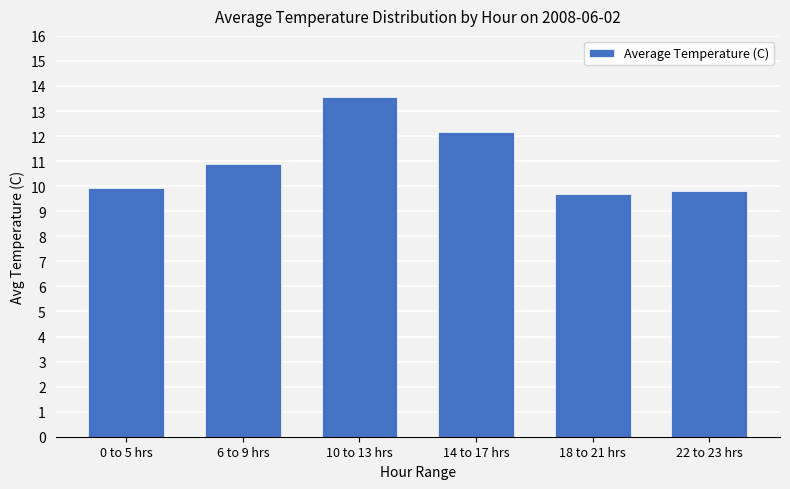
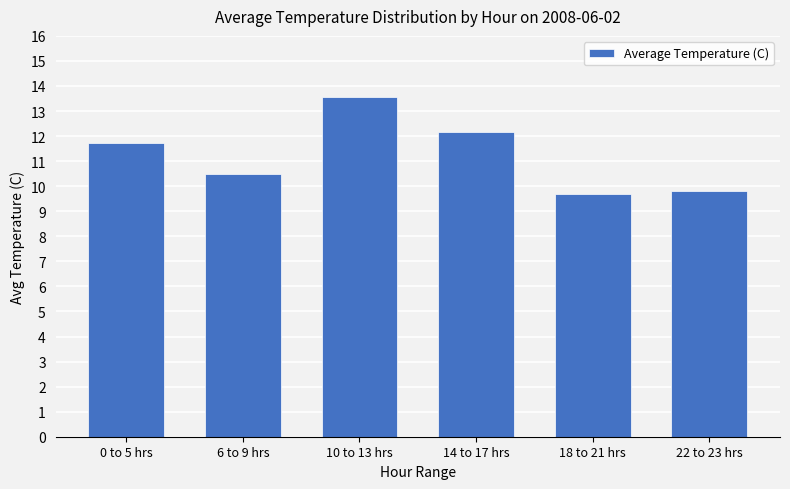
  {
-   "0 to 5 hrs": 9.9,
-   "6 to 9 hrs": 10.9,
+   "0 to 5 hrs": 11.7,
+   "6 to 9 hrs": 10.5,
    "10 to 13 hrs": 13.6,
    "14 to 17 hrs": 12.2,
    "18 to 21 hrs": 9.7,
    "22 to 23 hrs": 9.8
  }
